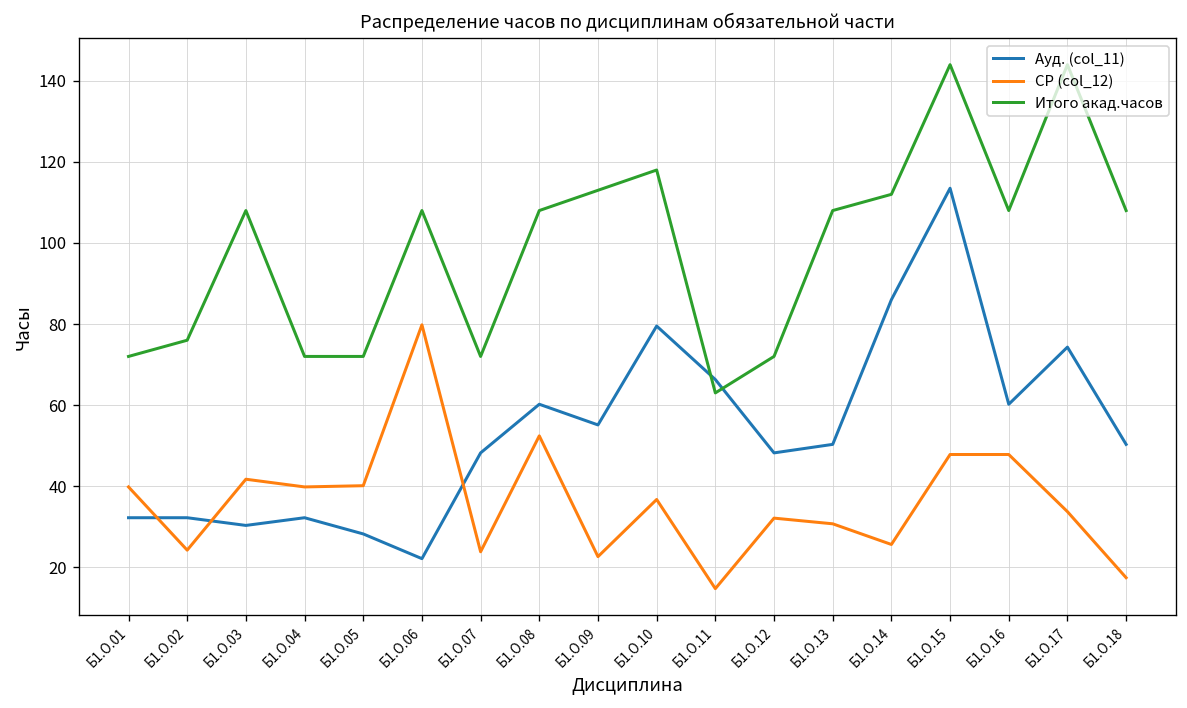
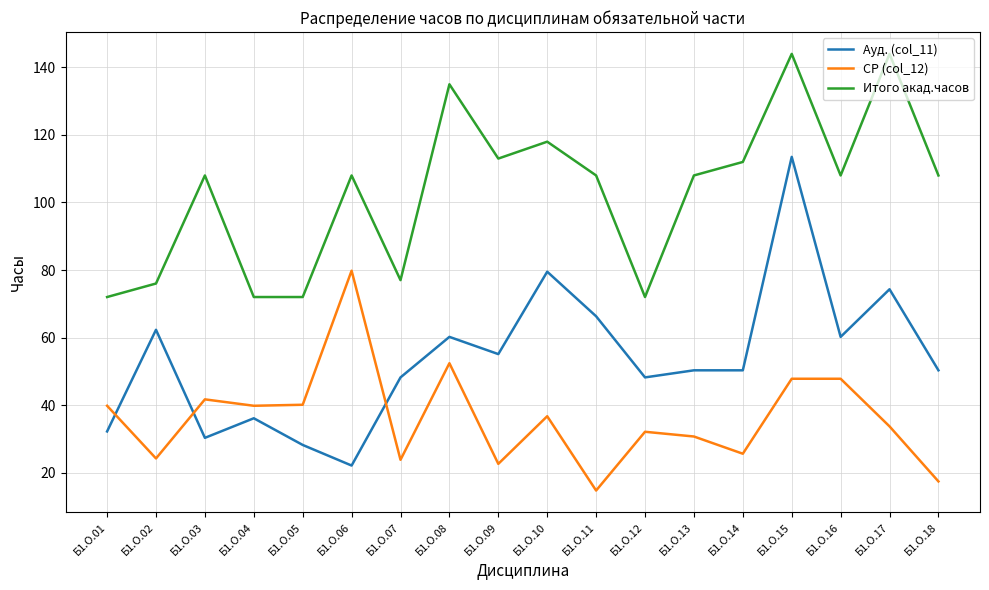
  {
    "Ауд. (col_11)": {
      "Б1.О.01": 32,
-     "Б1.О.02": 32,
+     "Б1.О.02": 62,
      "Б1.О.03": 30,
-     "Б1.О.04": 32,
+     "Б1.О.04": 36,
      "Б1.О.05": 28,
      "Б1.О.06": 22,
      "Б1.О.07": 48,
      "Б1.О.08": 60,
      "Б1.О.09": 55,
      "Б1.О.10": 80,
      "Б1.О.11": 66,
      "Б1.О.12": 48,
      "Б1.О.13": 50,
-     "Б1.О.14": 86,
+     "Б1.О.14": 50,
      "Б1.О.15": 114,
      "Б1.О.16": 60,
      "Б1.О.17": 74,
      "Б1.О.18": 50
    },
    "СР (col_12)": {
      "Б1.О.01": 40,
      "Б1.О.02": 24,
      "Б1.О.03": 42,
      "Б1.О.04": 40,
      "Б1.О.05": 40,
      "Б1.О.06": 80,
      "Б1.О.07": 24,
      "Б1.О.08": 52,
      "Б1.О.09": 23,
      "Б1.О.10": 37,
      "Б1.О.11": 15,
      "Б1.О.12": 32,
      "Б1.О.13": 31,
      "Б1.О.14": 26,
      "Б1.О.15": 48,
      "Б1.О.16": 48,
      "Б1.О.17": 34,
      "Б1.О.18": 17
    },
    "Итого акад.часов": {
      "Б1.О.01": 72,
      "Б1.О.02": 76,
      "Б1.О.03": 108,
      "Б1.О.04": 72,
      "Б1.О.05": 72,
      "Б1.О.06": 108,
-     "Б1.О.07": 72,
-     "Б1.О.08": 108,
+     "Б1.О.07": 77,
+     "Б1.О.08": 135,
      "Б1.О.09": 113,
      "Б1.О.10": 118,
-     "Б1.О.11": 63,
+     "Б1.О.11": 108,
      "Б1.О.12": 72,
      "Б1.О.13": 108,
      "Б1.О.14": 112,
      "Б1.О.15": 144,
      "Б1.О.16": 108,
      "Б1.О.18": 108
    }
  }
